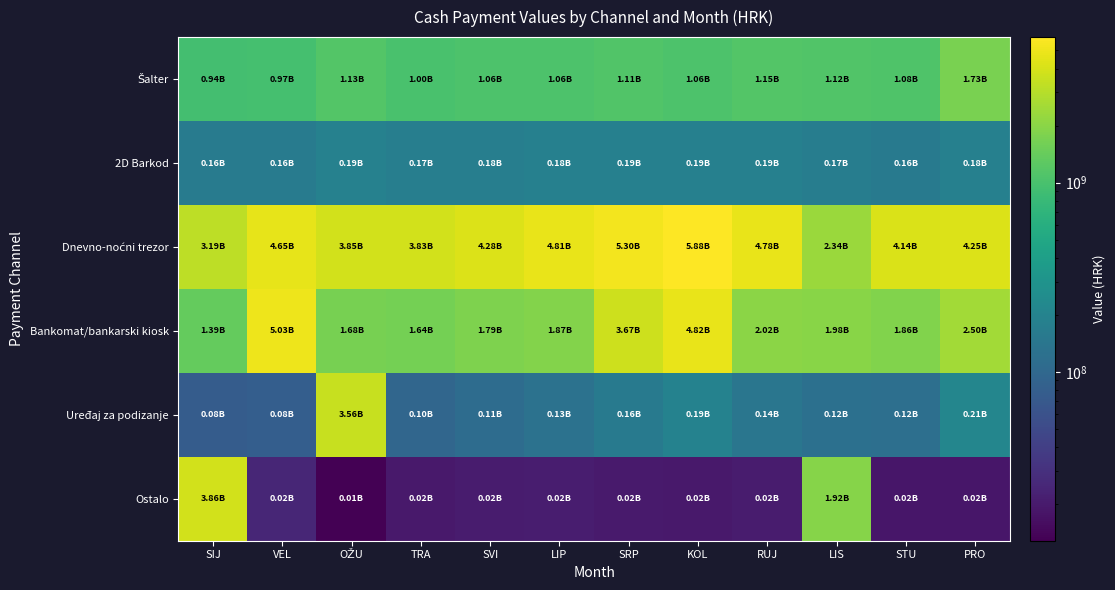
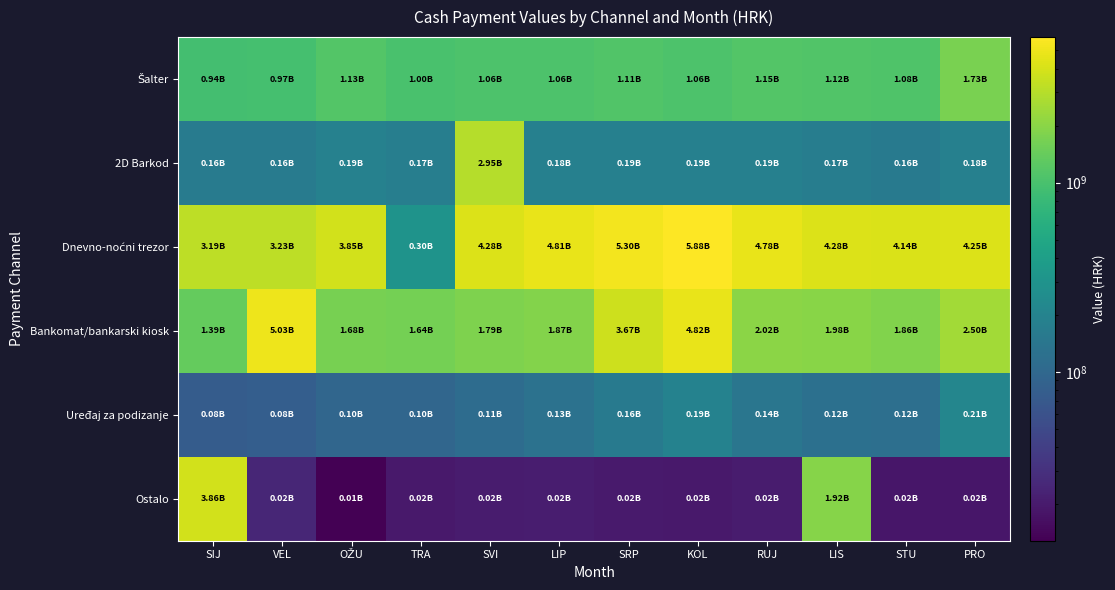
  {
    "Šalter": {
      "SIJ": "0.94B",
      "VEL": "0.97B",
      "OŽU": "1.13B",
      "TRA": "1.00B",
      "SVI": "1.06B",
      "LIP": "1.06B",
      "SRP": "1.11B",
      "KOL": "1.06B",
      "RUJ": "1.15B",
      "LIS": "1.12B",
      "STU": "1.08B",
      "PRO": "1.73B"
    },
    "2D Barkod": {
      "SIJ": "0.16B",
      "VEL": "0.16B",
      "OŽU": "0.19B",
      "TRA": "0.17B",
-     "SVI": "0.18B",
+     "SVI": "2.95B",
      "LIP": "0.18B",
      "SRP": "0.19B",
      "KOL": "0.19B",
      "RUJ": "0.19B",
      "LIS": "0.17B",
      "STU": "0.16B",
      "PRO": "0.18B"
    },
    "Dnevno-noćni trezor": {
      "SIJ": "3.19B",
-     "VEL": "4.65B",
+     "VEL": "3.23B",
      "OŽU": "3.85B",
-     "TRA": "3.83B",
+     "TRA": "0.30B",
      "SVI": "4.28B",
      "LIP": "4.81B",
      "SRP": "5.30B",
      "KOL": "5.88B",
      "RUJ": "4.78B",
-     "LIS": "2.34B",
+     "LIS": "4.28B",
      "STU": "4.14B",
      "PRO": "4.25B"
    },
    "Bankomat/bankarski kiosk": {
      "SIJ": "1.39B",
      "VEL": "5.03B",
      "OŽU": "1.68B",
      "TRA": "1.64B",
      "SVI": "1.79B",
      "LIP": "1.87B",
      "SRP": "3.67B",
      "KOL": "4.82B",
      "RUJ": "2.02B",
      "LIS": "1.98B",
      "STU": "1.86B",
      "PRO": "2.50B"
    },
    "Uređaj za podizanje": {
      "SIJ": "0.08B",
      "VEL": "0.08B",
-     "OŽU": "3.56B",
+     "OŽU": "0.10B",
      "TRA": "0.10B",
      "SVI": "0.11B",
      "LIP": "0.13B",
      "SRP": "0.16B",
      "KOL": "0.19B",
      "RUJ": "0.14B",
      "LIS": "0.12B",
      "STU": "0.12B",
      "PRO": "0.21B"
    },
    "Ostalo": {
      "SIJ": "3.86B",
      "VEL": "0.02B",
      "OŽU": "0.01B",
      "TRA": "0.02B",
      "SVI": "0.02B",
      "LIP": "0.02B",
      "SRP": "0.02B",
      "KOL": "0.02B",
      "RUJ": "0.02B",
      "LIS": "1.92B",
      "STU": "0.02B",
      "PRO": "0.02B"
    }
  }
